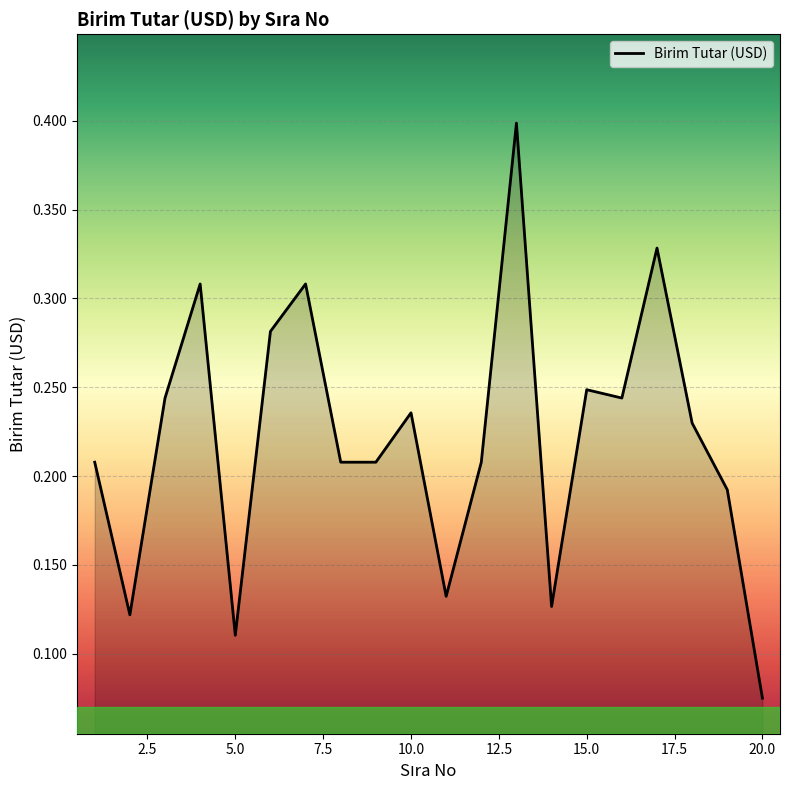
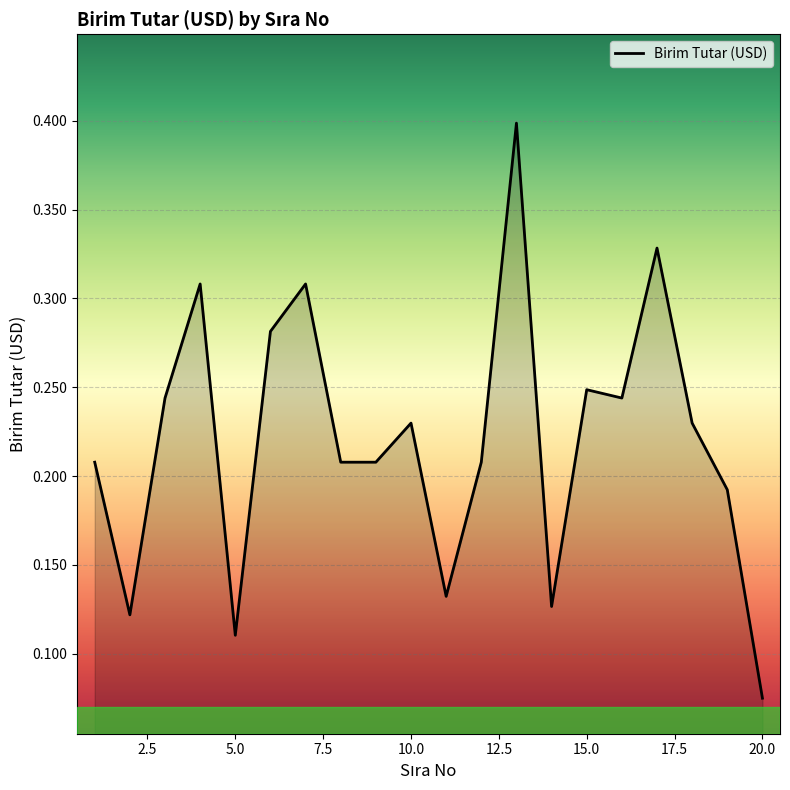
  {
    "5.0": 0.110,
-   "10.0": 0.236,
+   "10.0": 0.230,
    "15.0": 0.249,
    "20.0": 0.075
  }
